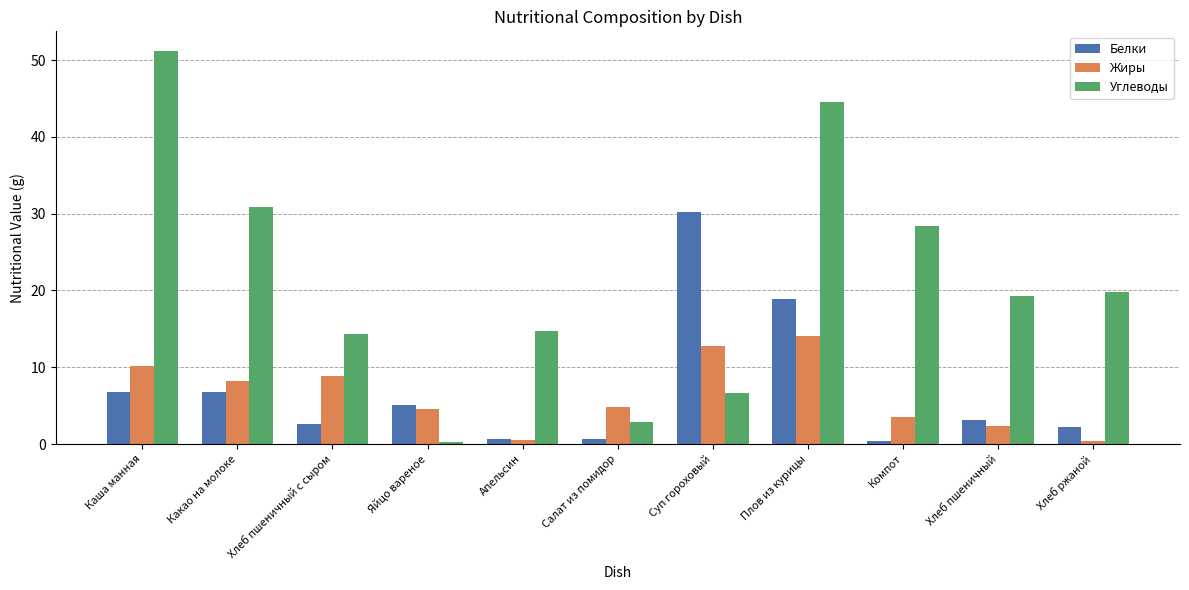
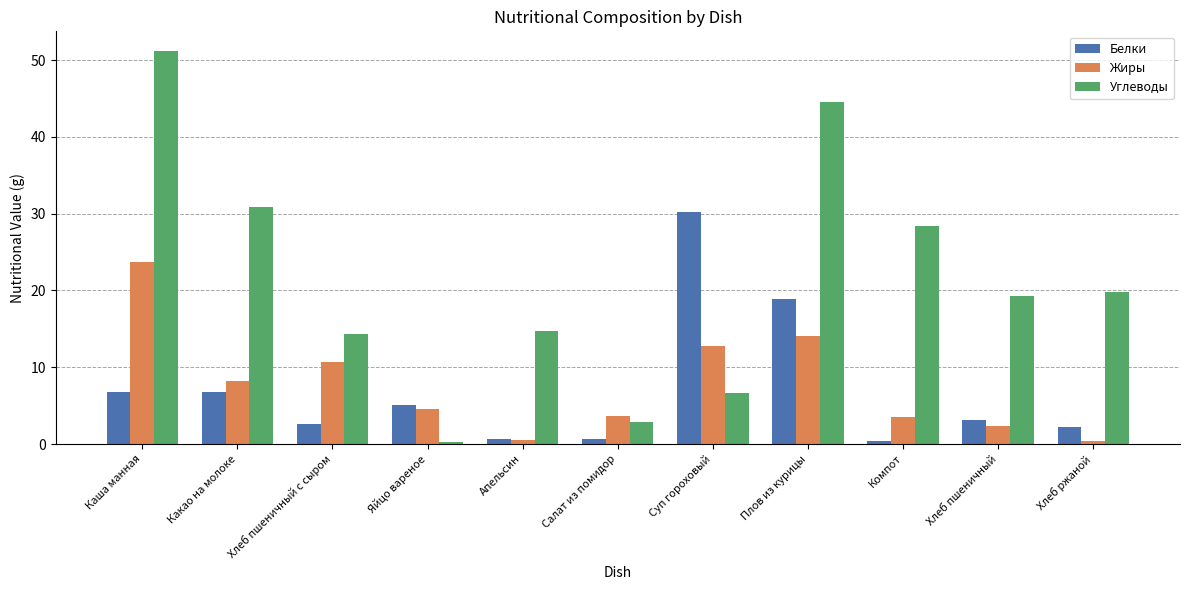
  {
    "Белки": {
      "Каша манная": 7,
      "Какао на молоке": 7,
      "Хлеб пшеничный с сыром": 3,
      "Яйцо вареное": 5,
      "Апельсин": 1,
      "Салат из помидор": 1,
      "Суп гороховый": 30,
      "Плов из курицы": 19,
      "Компот": 0,
      "Хлеб пшеничный": 3,
      "Хлеб ржаной": 2
    },
    "Жиры": {
-     "Каша манная": 10,
+     "Каша манная": 24,
      "Какао на молоке": 8,
-     "Хлеб пшеничный с сыром": 9,
+     "Хлеб пшеничный с сыром": 11,
      "Яйцо вареное": 5,
      "Апельсин": 0,
-     "Салат из помидор": 5,
+     "Салат из помидор": 4,
      "Суп гороховый": 13,
      "Плов из курицы": 14,
      "Компот": 4,
      "Хлеб пшеничный": 2,
      "Хлеб ржаной": 0
    },
    "Углеводы": {
      "Каша манная": 51,
      "Какао на молоке": 31,
      "Хлеб пшеничный с сыром": 14,
      "Апельсин": 15,
      "Салат из помидор": 3,
      "Суп гороховый": 7,
      "Плов из курицы": 45,
      "Компот": 28,
      "Хлеб пшеничный": 19,
      "Хлеб ржаной": 20
    }
  }
